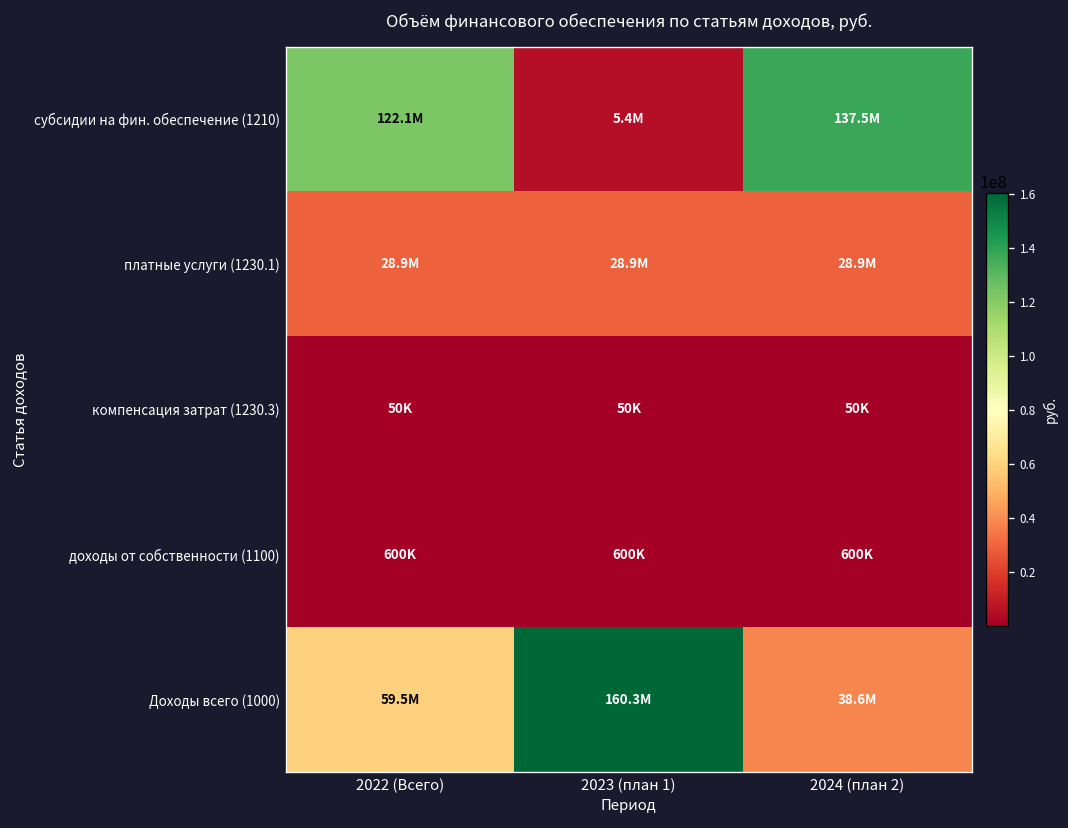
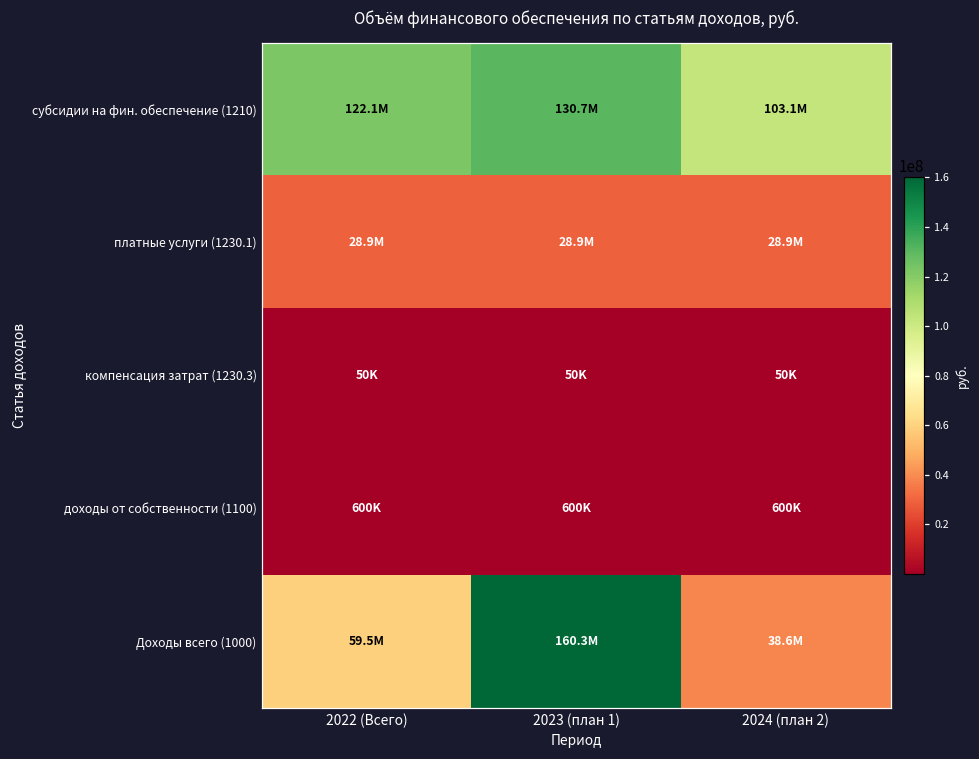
  {
    "субсидии на фин. обеспечение (1210)": {
      "2022 (Всего)": "122.1M",
-     "2023 (план 1)": "5.4M",
-     "2024 (план 2)": "137.5M"
+     "2023 (план 1)": "130.7M",
+     "2024 (план 2)": "103.1M"
    },
    "платные услуги (1230.1)": {
      "2022 (Всего)": "28.9M",
      "2023 (план 1)": "28.9M",
      "2024 (план 2)": "28.9M"
    },
    "компенсация затрат (1230.3)": {
      "2022 (Всего)": "50K",
      "2023 (план 1)": "50K",
      "2024 (план 2)": "50K"
    },
    "доходы от собственности (1100)": {
      "2022 (Всего)": "600K",
      "2023 (план 1)": "600K",
      "2024 (план 2)": "600K"
    },
    "Доходы всего (1000)": {
      "2022 (Всего)": "59.5M",
      "2023 (план 1)": "160.3M",
      "2024 (план 2)": "38.6M"
    }
  }
